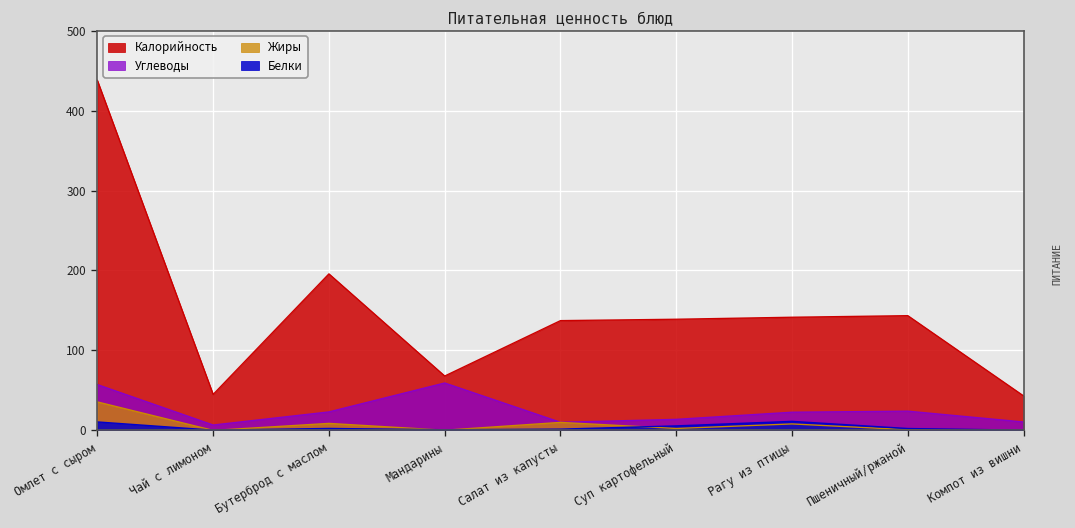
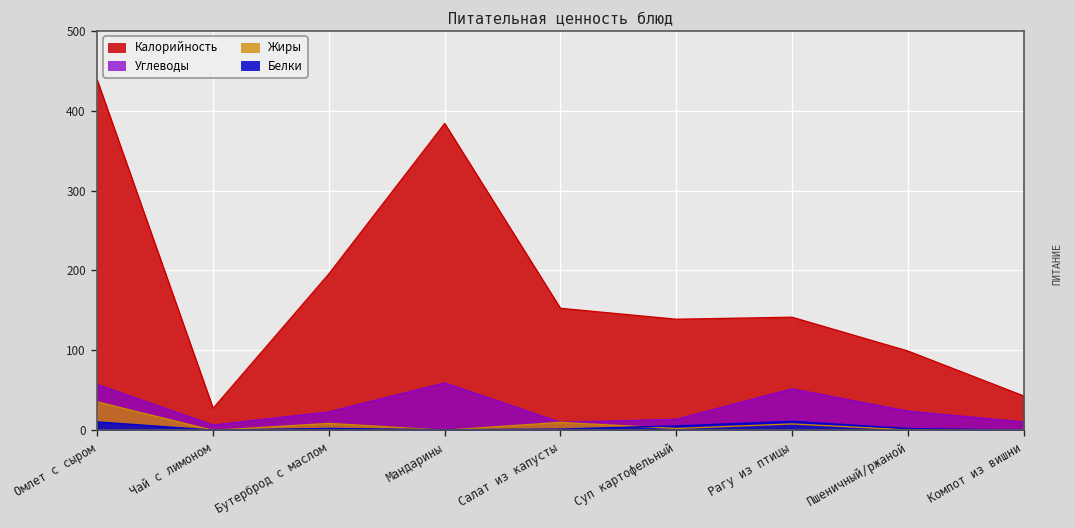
  {
    "Калорийность": {
      "Омлет с сыром": 440,
-     "Чай с лимоном": 50,
+     "Чай с лимоном": 30,
      "Бутерброд с маслом": 200,
-     "Мандарины": 70,
-     "Салат из капусты": 140,
+     "Мандарины": 380,
+     "Салат из капусты": 150,
      "Суп картофельный": 140,
      "Рагу из птицы": 140,
-     "Пшеничный/ржаной": 140,
+     "Пшеничный/ржаной": 100,
      "Компот из вишни": 40
    },
    "Углеводы": {
      "Омлет с сыром": 60,
      "Чай с лимоном": 10,
      "Бутерброд с маслом": 20,
      "Мандарины": 60,
      "Суп картофельный": 10,
-     "Рагу из птицы": 20,
+     "Рагу из птицы": 50,
      "Пшеничный/ржаной": 20,
      "Компот из вишни": 10
    },
    "Жиры": {
      "Омлет с сыром": 40,
      "Бутерброд с маслом": 10
    },
    "Белки": {
      "Омлет с сыром": 10,
      "Бутерброд с маслом": 0,
      "Салат из капусты": 0
    }
  }
